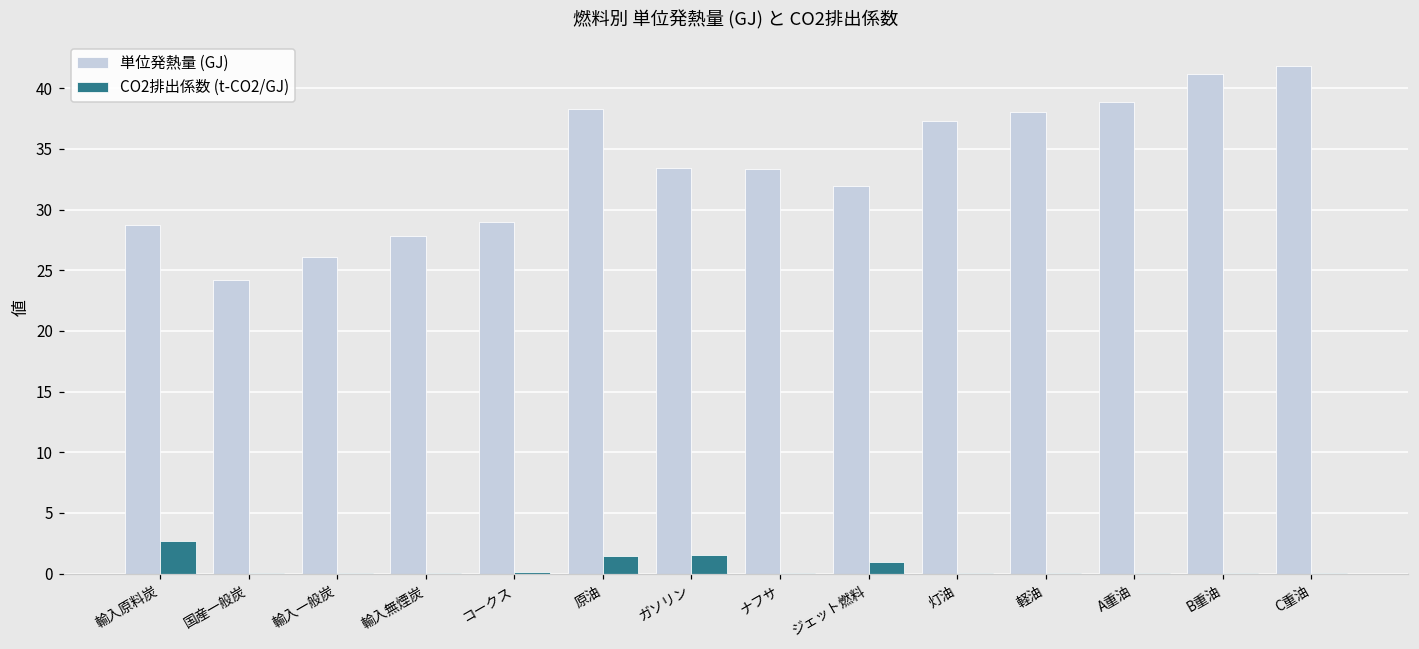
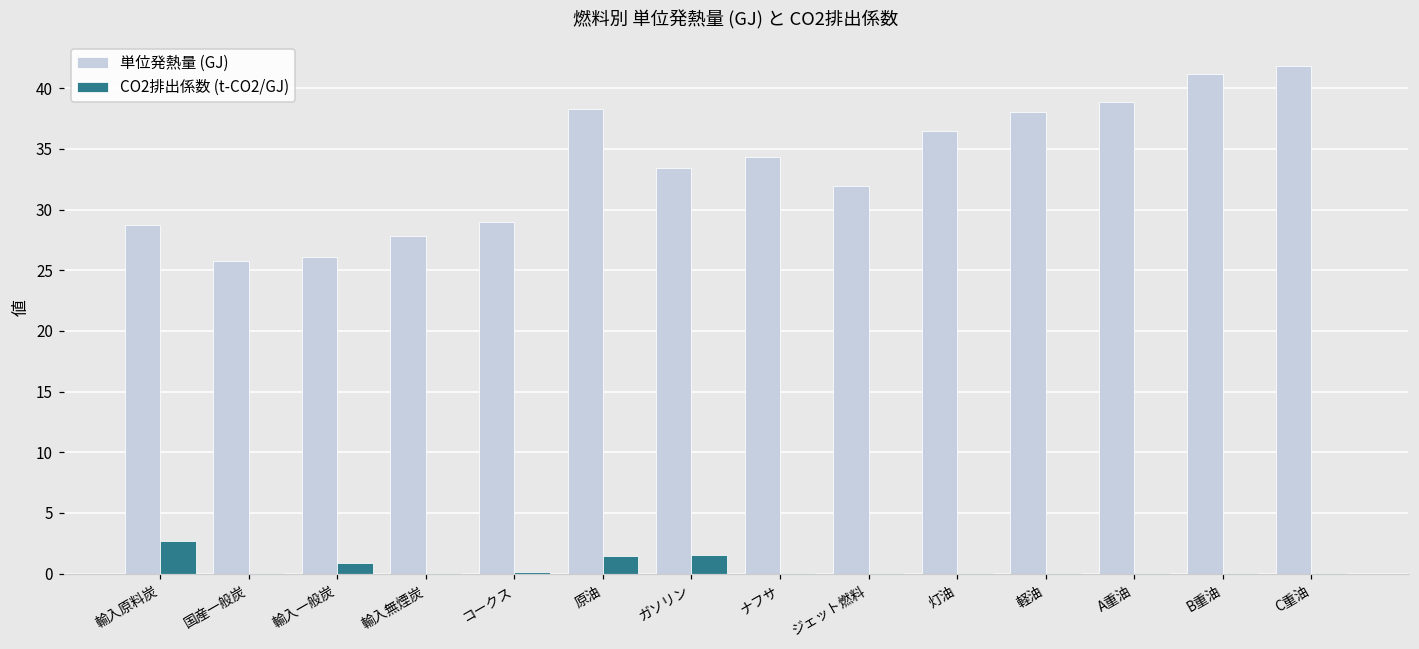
  {
    "単位発熱量 (GJ)": {
      "輸入原料炭": 28.7,
-     "国産一般炭": 24.2,
+     "国産一般炭": 25.8,
      "輸入一般炭": 26.1,
      "輸入無煙炭": 27.8,
      "コークス": 29.0,
      "原油": 38.3,
      "ガソリン": 33.4,
-     "ナフサ": 33.3,
+     "ナフサ": 34.3,
      "ジェット燃料": 31.9,
-     "灯油": 37.3,
+     "灯油": 36.5,
      "軽油": 38.0,
      "A重油": 38.9,
      "B重油": 41.2,
      "C重油": 41.8
    },
    "CO2排出係数 (t-CO2/GJ)": {
      "輸入原料炭": 2.7,
-     "輸入一般炭": 0.1,
+     "輸入一般炭": 0.9,
      "原油": 1.4,
      "ガソリン": 1.6,
-     "ジェット燃料": 1.0
+     "ジェット燃料": 0.1
    }
  }
